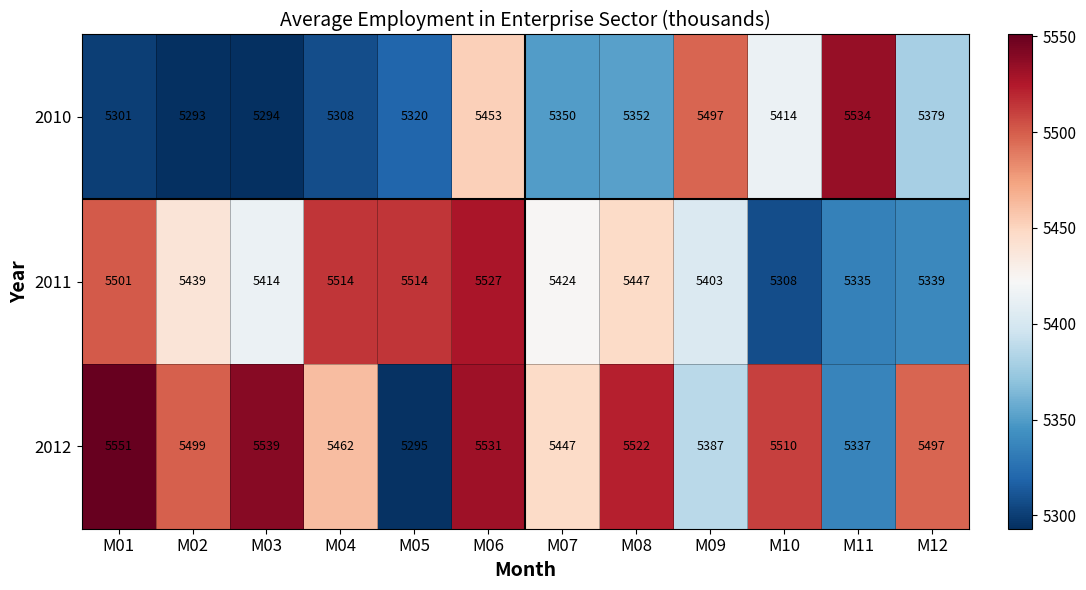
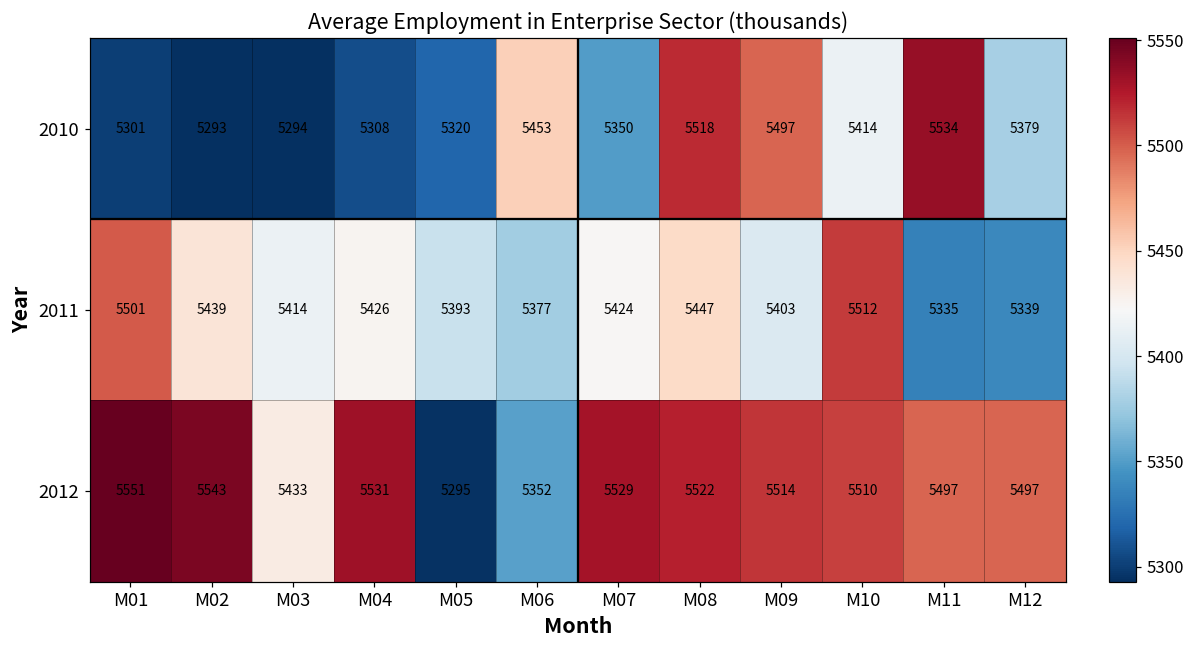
  {
    "2010": {
      "M01": 5301,
      "M02": 5293,
      "M03": 5294,
      "M04": 5308,
      "M05": 5320,
      "M06": 5453,
      "M07": 5350,
-     "M08": 5352,
+     "M08": 5518,
      "M09": 5497,
      "M10": 5414,
      "M11": 5534,
      "M12": 5379
    },
    "2011": {
      "M01": 5501,
      "M02": 5439,
      "M03": 5414,
-     "M04": 5514,
-     "M05": 5514,
-     "M06": 5527,
+     "M04": 5426,
+     "M05": 5393,
+     "M06": 5377,
      "M07": 5424,
      "M08": 5447,
      "M09": 5403,
-     "M10": 5308,
+     "M10": 5512,
      "M11": 5335,
      "M12": 5339
    },
    "2012": {
      "M01": 5551,
-     "M02": 5499,
-     "M03": 5539,
-     "M04": 5462,
+     "M02": 5543,
+     "M03": 5433,
+     "M04": 5531,
      "M05": 5295,
-     "M06": 5531,
-     "M07": 5447,
+     "M06": 5352,
+     "M07": 5529,
      "M08": 5522,
-     "M09": 5387,
+     "M09": 5514,
      "M10": 5510,
-     "M11": 5337,
+     "M11": 5497,
      "M12": 5497
    }
  }
